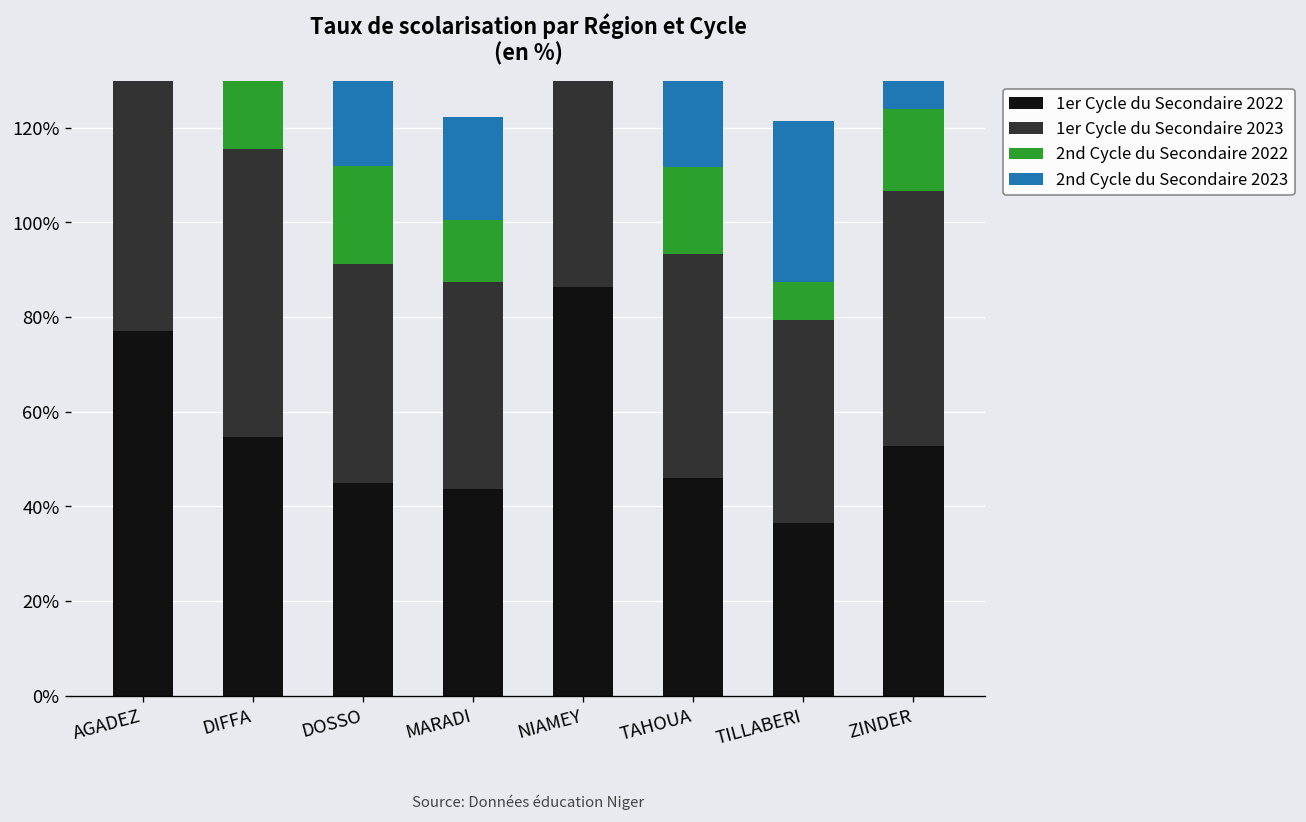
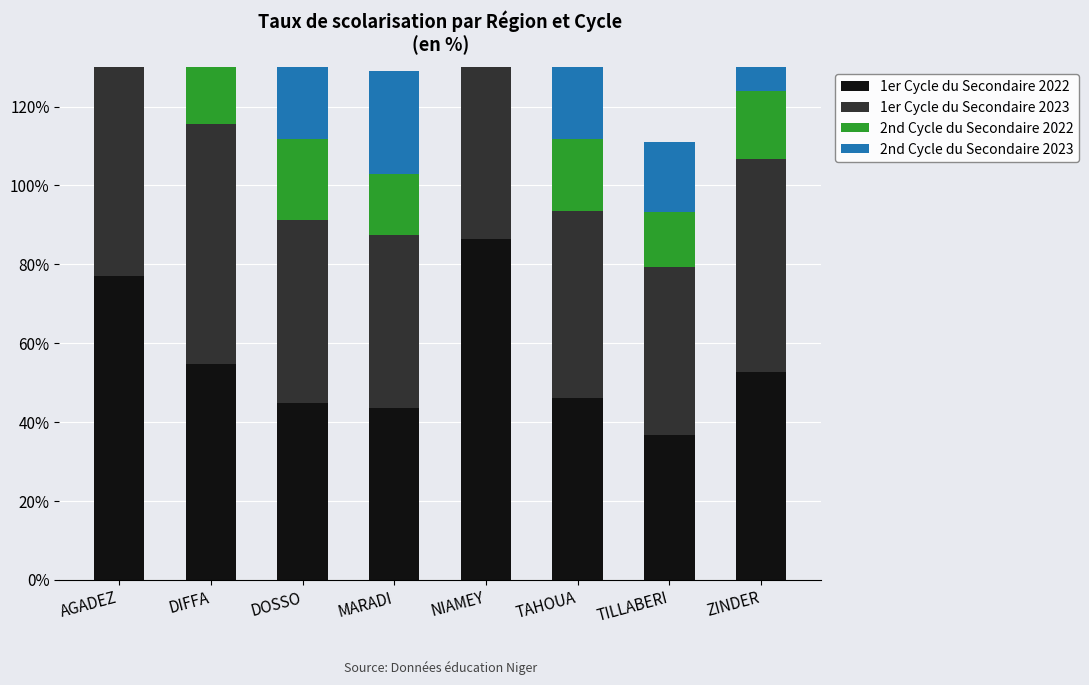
  {
    "2nd Cycle du Secondaire 2022": {
      "DOSSO": "21%",
-     "MARADI": "13%",
+     "MARADI": "16%",
      "TAHOUA": "18%",
-     "TILLABERI": "8%",
+     "TILLABERI": "14%",
      "ZINDER": "17%"
    },
    "2nd Cycle du Secondaire 2023": {
-     "MARADI": "22%",
-     "TILLABERI": "34%"
+     "MARADI": "26%",
+     "TILLABERI": "18%"
    }
  }
